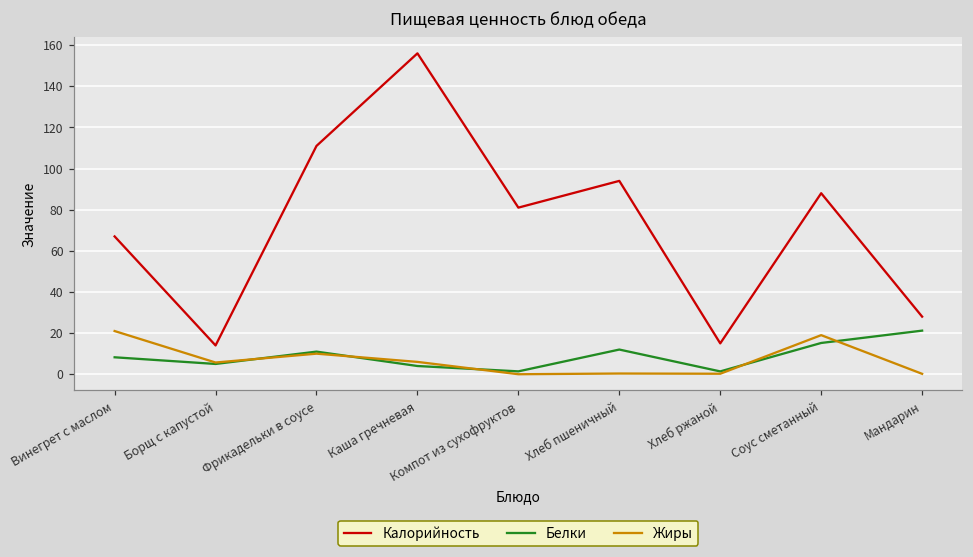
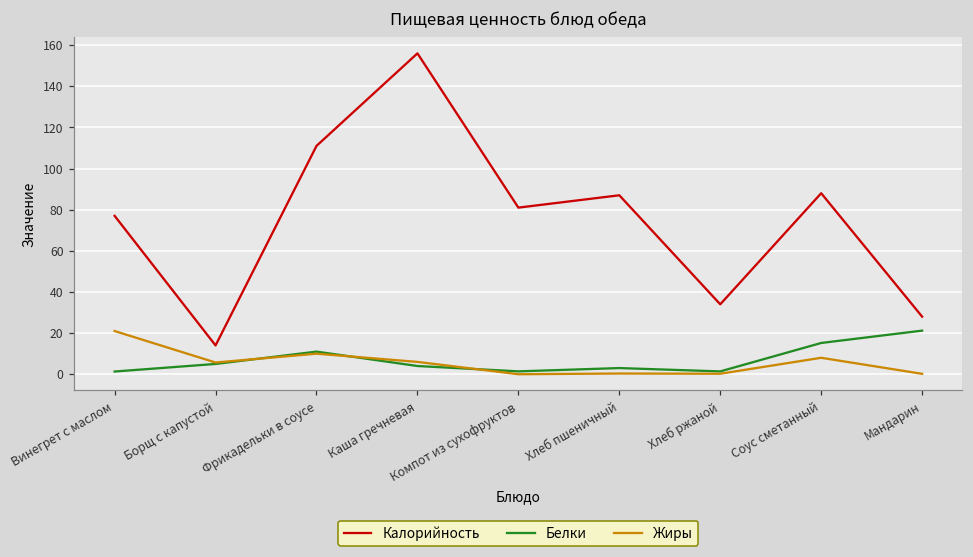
  {
    "Калорийность": {
-     "Винегрет с маслом": 67,
+     "Винегрет с маслом": 77,
      "Борщ с капустой": 14,
      "Фрикадельки в соусе": 111,
      "Каша гречневая": 156,
      "Компот из сухофруктов": 81,
-     "Хлеб пшеничный": 94,
-     "Хлеб ржаной": 15,
+     "Хлеб пшеничный": 87,
+     "Хлеб ржаной": 34,
      "Соус сметанный": 88,
      "Мандарин": 28
    },
    "Белки": {
-     "Винегрет с маслом": 8,
+     "Винегрет с маслом": 1,
      "Каша гречневая": 4,
      "Компот из сухофруктов": 1,
-     "Хлеб пшеничный": 12,
+     "Хлеб пшеничный": 3,
      "Соус сметанный": 15,
      "Мандарин": 21
    },
    "Жиры": {
      "Винегрет с маслом": 21,
      "Каша гречневая": 6,
      "Компот из сухофруктов": 0,
      "Хлеб пшеничный": 0,
-     "Соус сметанный": 19,
+     "Соус сметанный": 8,
      "Мандарин": 0
    }
  }
